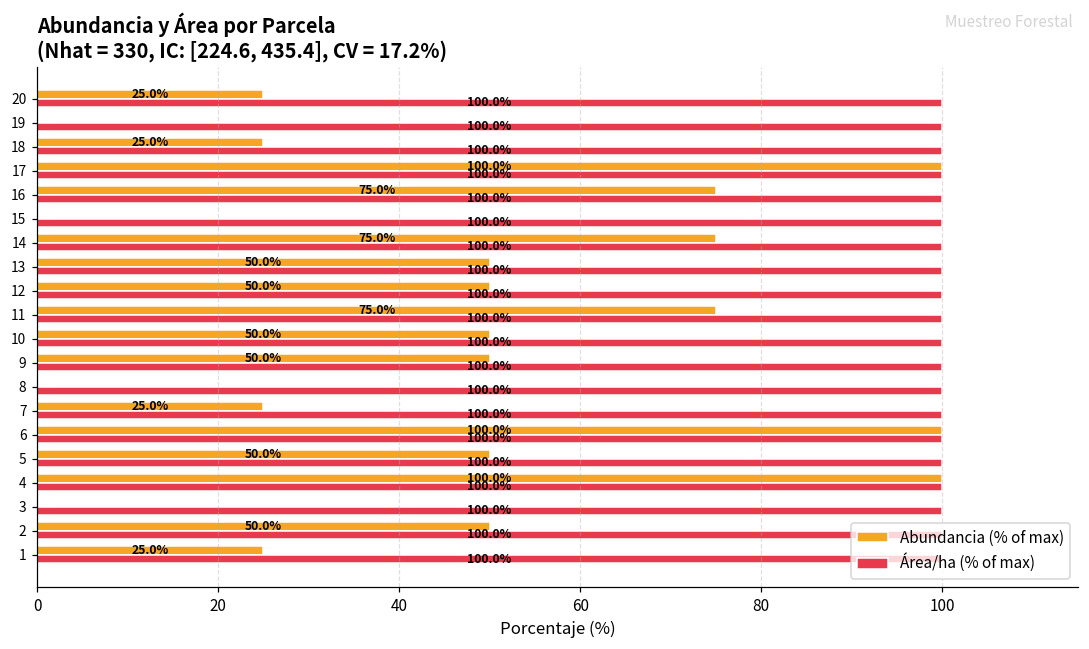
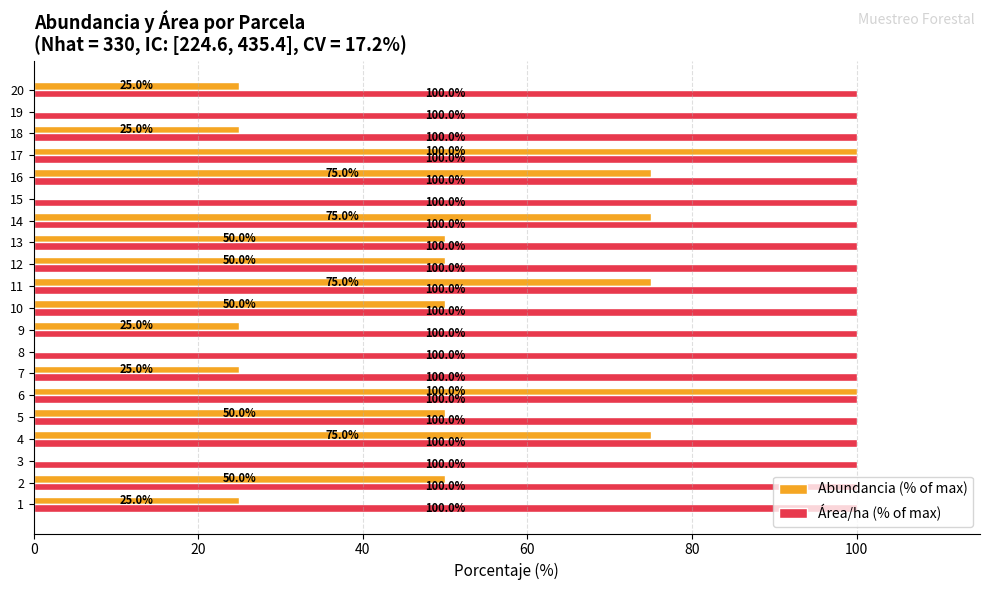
  {
    "Abundancia (% of max)": {
      "20": "25.0%",
      "18": "25.0%",
      "16": "75.0%",
      "14": "75.0%",
      "13": "50.0%",
      "12": "50.0%",
      "11": "75.0%",
      "10": "50.0%",
-     "9": "50.0%",
+     "9": "25.0%",
      "7": "25.0%",
      "5": "50.0%",
-     "4": "100.0%",
+     "4": "75.0%",
      "2": "50.0%",
      "1": "25.0%"
    },
    "Área/ha (% of max)": {
      "20": "100.0%",
      "19": "100.0%",
      "18": "100.0%",
      "16": "100.0%",
      "15": "100.0%",
      "14": "100.0%",
      "13": "100.0%",
      "12": "100.0%",
      "11": "100.0%",
      "10": "100.0%",
      "9": "100.0%",
      "8": "100.0%",
      "7": "100.0%",
      "5": "100.0%",
      "3": "100.0%"
    }
  }
